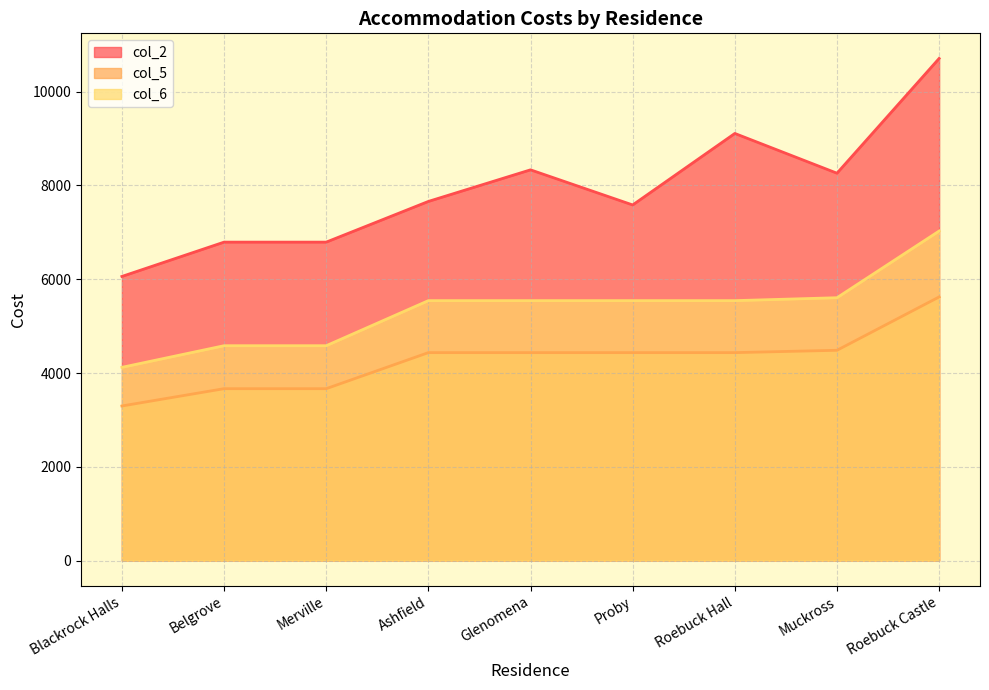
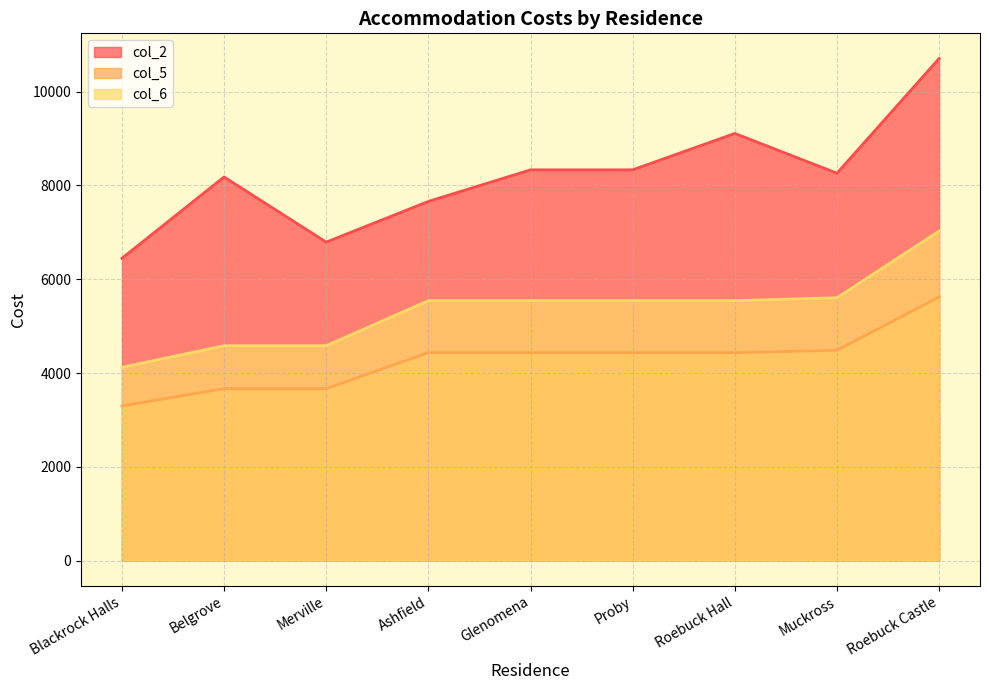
  {
    "col_2": {
-     "Blackrock Halls": 6100,
-     "Belgrove": 6800,
+     "Blackrock Halls": 6400,
+     "Belgrove": 8200,
      "Merville": 6800,
      "Ashfield": 7700,
      "Glenomena": 8300,
-     "Proby": 7600,
+     "Proby": 8300,
      "Roebuck Hall": 9100,
      "Muckross": 8300,
      "Roebuck Castle": 10700
    }
  }
